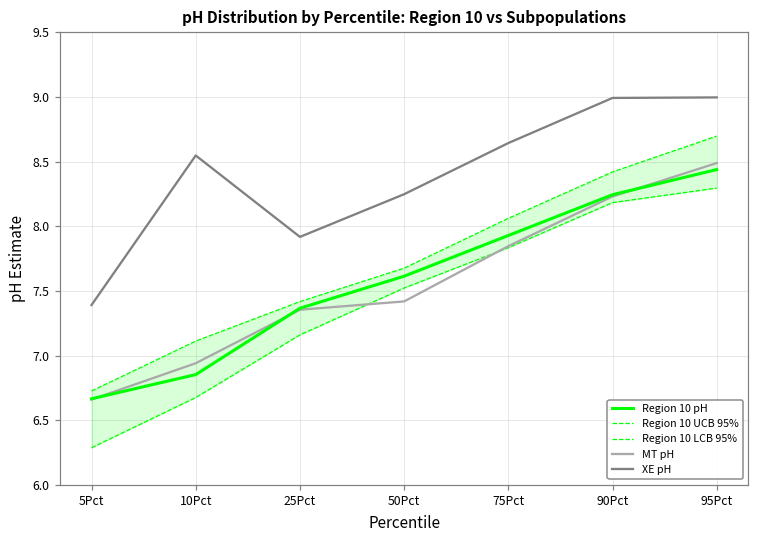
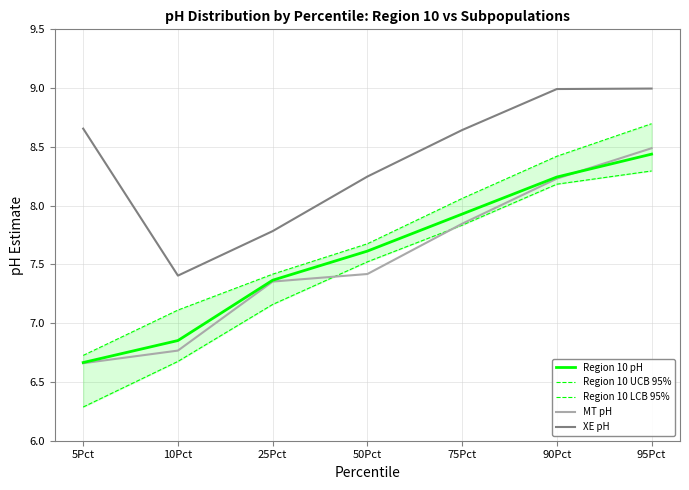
  {
    "MT pH": {
-     "10Pct": 6.94,
+     "10Pct": 6.77,
      "50Pct": 7.42,
      "95Pct": 8.49
    },
    "XE pH": {
-     "5Pct": 7.39,
-     "10Pct": 8.55,
-     "25Pct": 7.92,
+     "5Pct": 8.66,
+     "10Pct": 7.40,
+     "25Pct": 7.78,
      "50Pct": 8.25,
      "75Pct": 8.64,
      "90Pct": 8.99,
      "95Pct": 9.00
    }
  }
